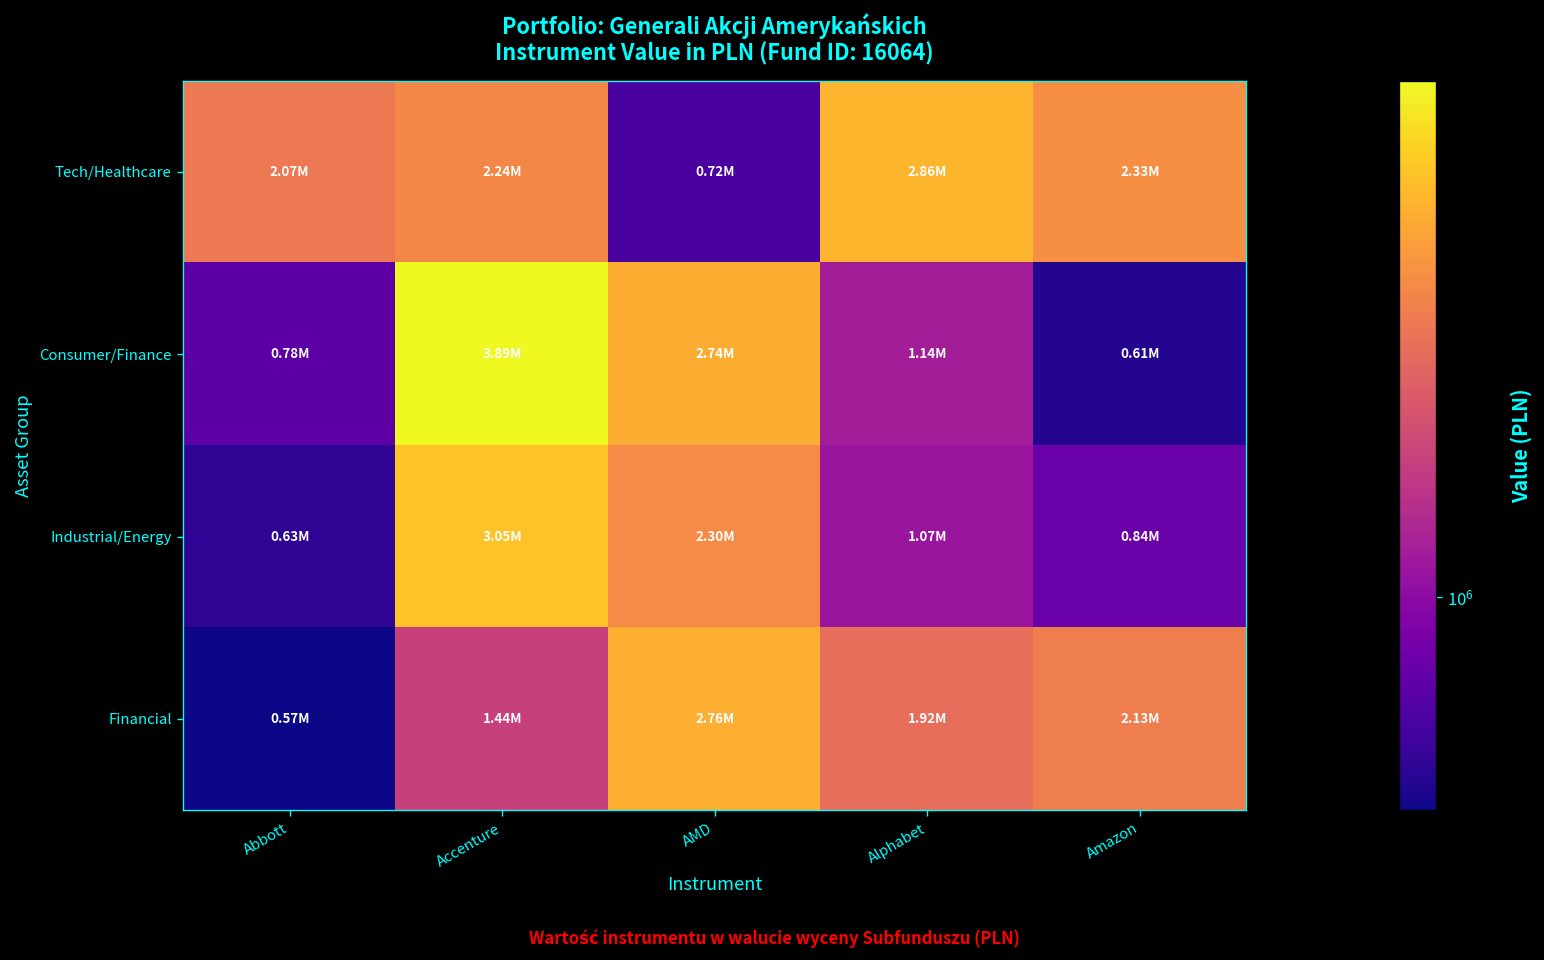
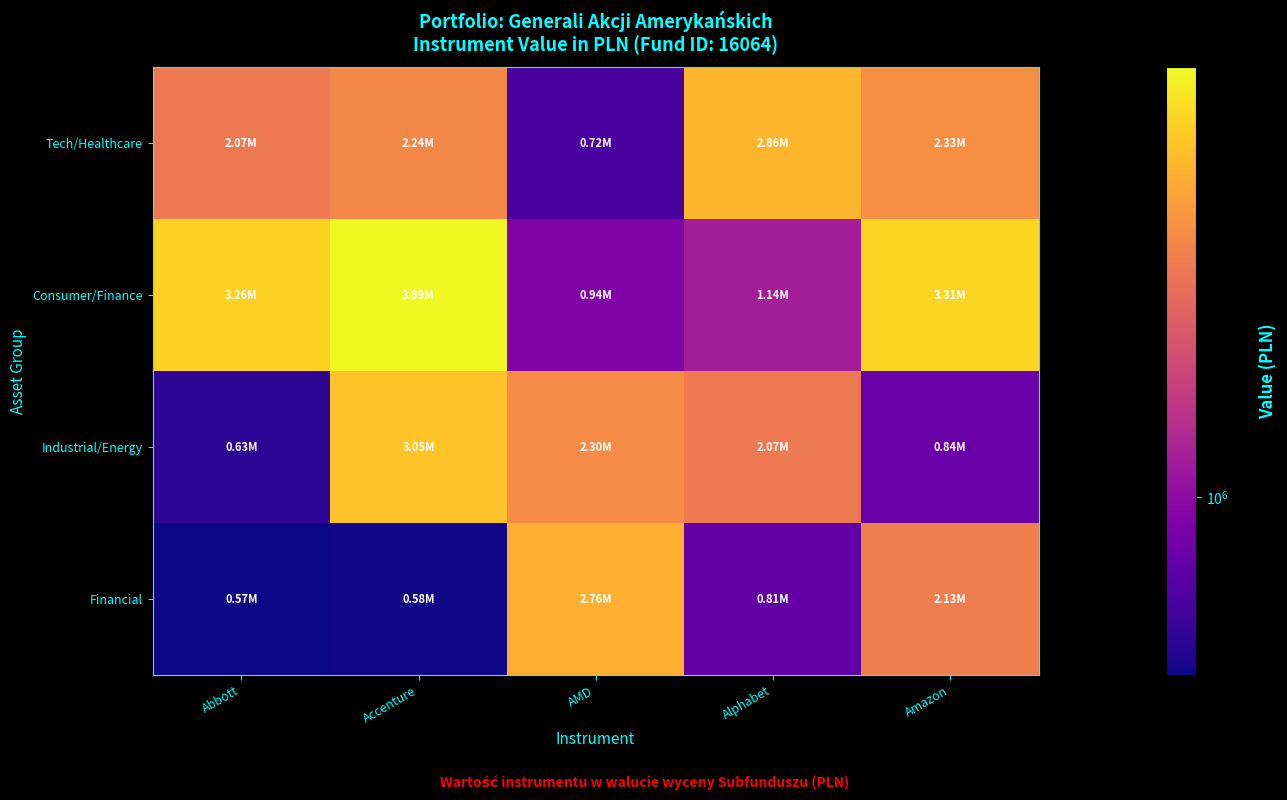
  {
    "Tech/Healthcare": {
      "Abbott": "2.07M",
      "Accenture": "2.24M",
      "AMD": "0.72M",
      "Alphabet": "2.86M",
      "Amazon": "2.33M"
    },
    "Consumer/Finance": {
-     "Abbott": "0.78M",
+     "Abbott": "3.26M",
      "Accenture": "3.89M",
-     "AMD": "2.74M",
+     "AMD": "0.94M",
      "Alphabet": "1.14M",
-     "Amazon": "0.61M"
+     "Amazon": "3.31M"
    },
    "Industrial/Energy": {
      "Abbott": "0.63M",
      "Accenture": "3.05M",
      "AMD": "2.30M",
-     "Alphabet": "1.07M",
+     "Alphabet": "2.07M",
      "Amazon": "0.84M"
    },
    "Financial": {
      "Abbott": "0.57M",
-     "Accenture": "1.44M",
+     "Accenture": "0.58M",
      "AMD": "2.76M",
-     "Alphabet": "1.92M",
+     "Alphabet": "0.81M",
      "Amazon": "2.13M"
    }
  }
